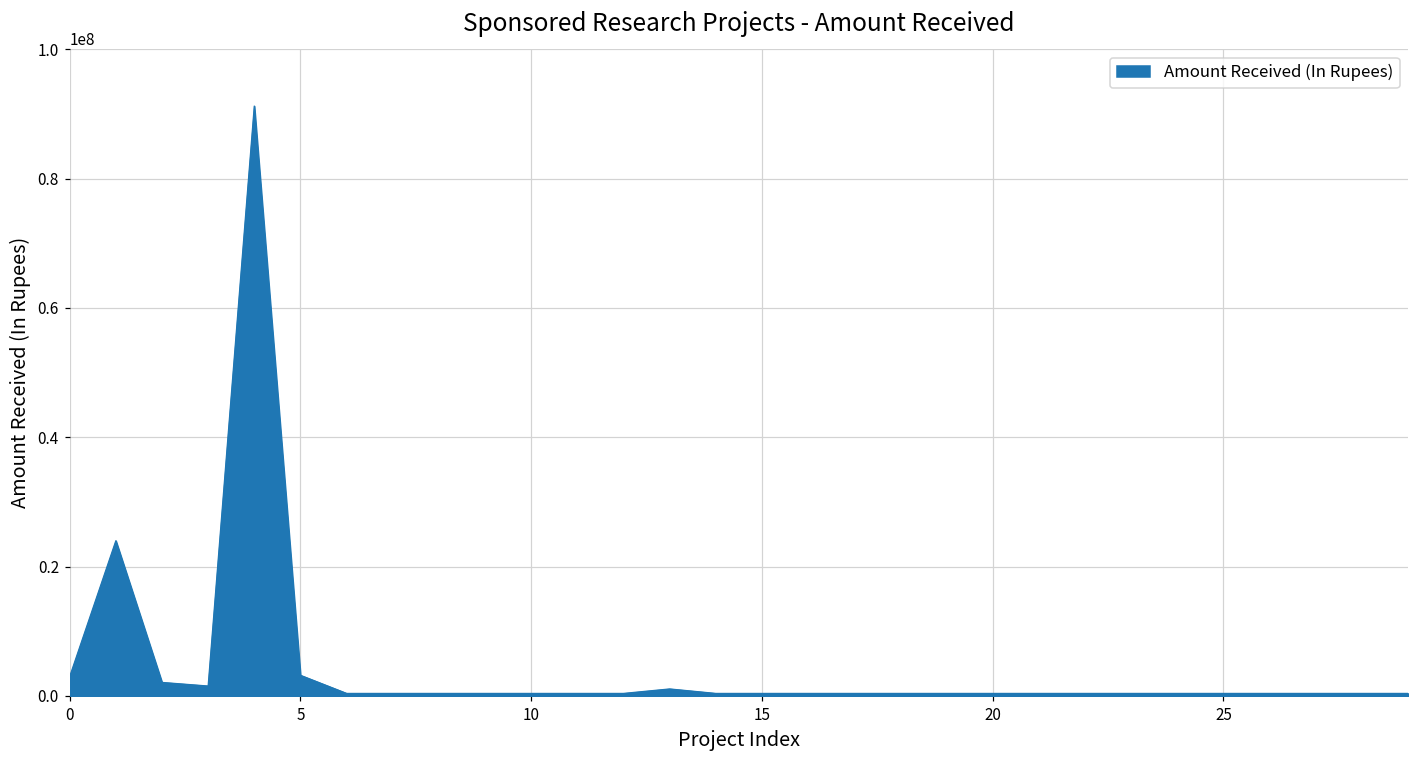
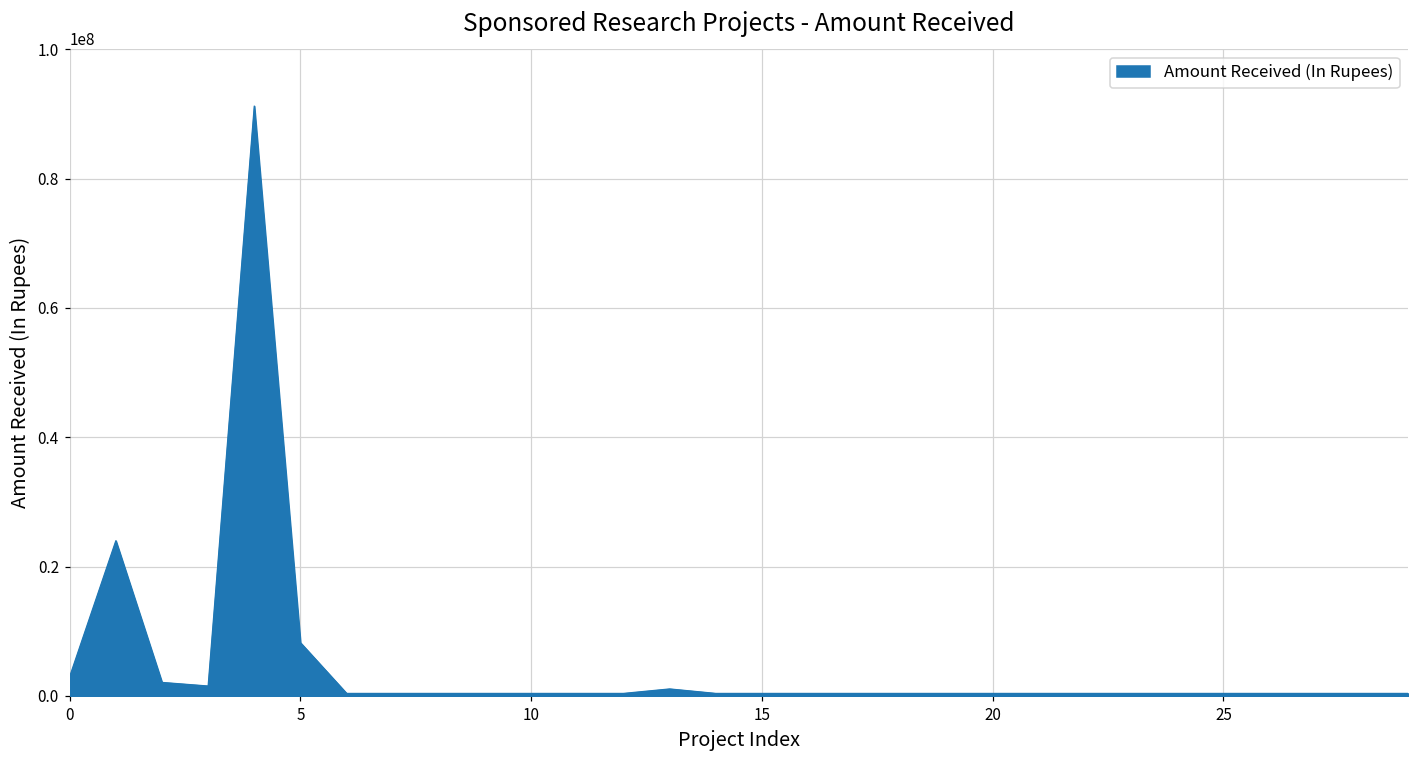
  {
    "0": 3000000,
-   "5": 3000000,
+   "5": 8000000,
    "10": 0,
    "15": 0,
    "20": 0,
    "25": 0
  }
